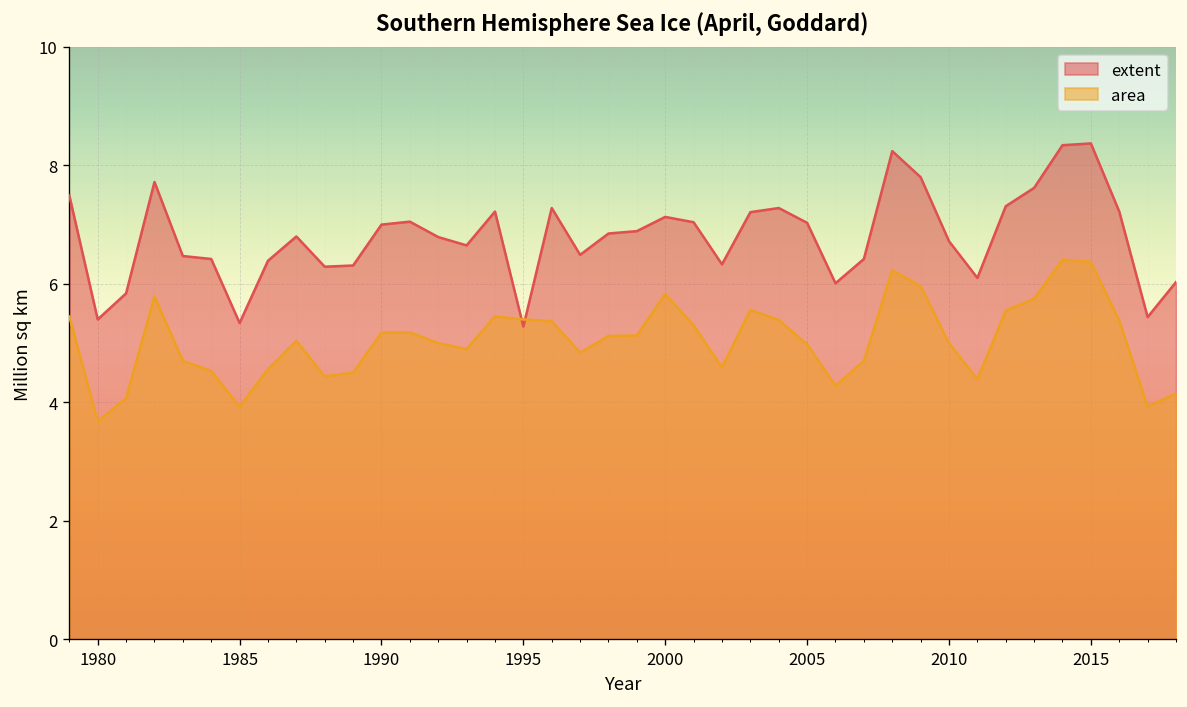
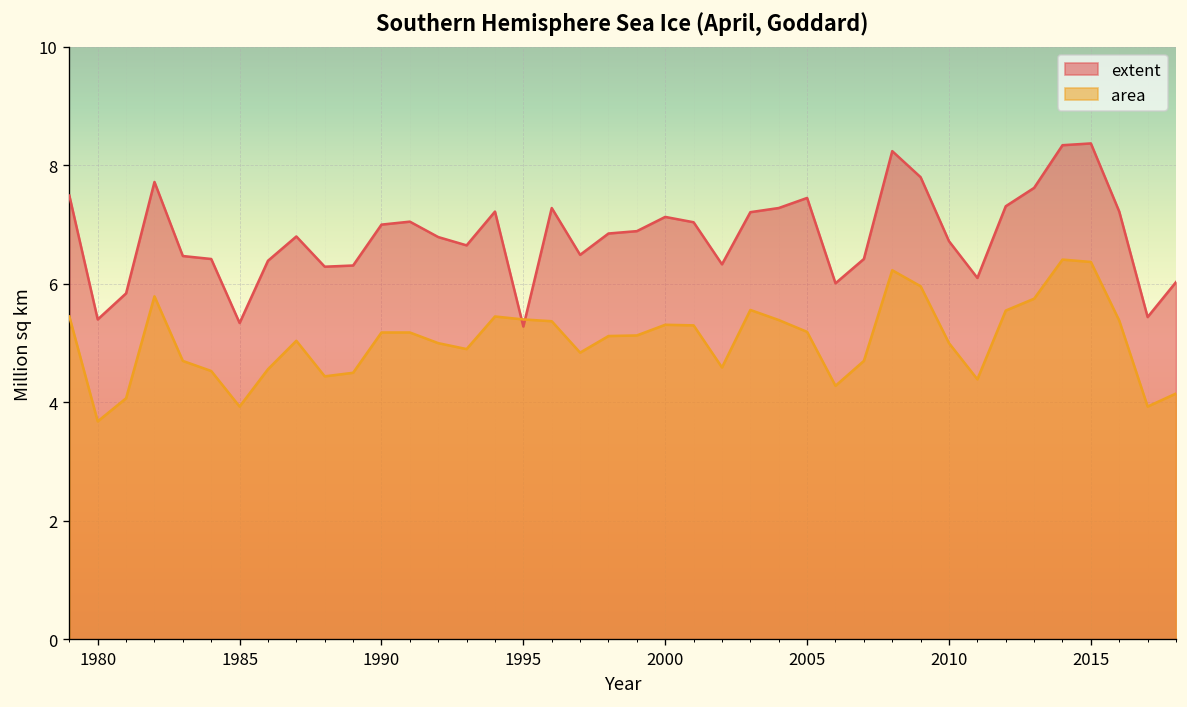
  {
    "extent": {
      "1980": 5.4,
      "1985": 5.3,
      "1990": 7.0,
      "1995": 5.3,
      "2000": 7.1,
-     "2005": 7.0,
+     "2005": 7.5,
      "2010": 6.7,
      "2015": 8.4
    },
    "area": {
      "1980": 3.7,
      "1985": 3.9,
      "1990": 5.2,
      "1995": 5.4,
-     "2000": 5.8,
-     "2005": 5.0,
+     "2000": 5.3,
+     "2005": 5.2,
      "2010": 5.0,
      "2015": 6.4
    }
  }
